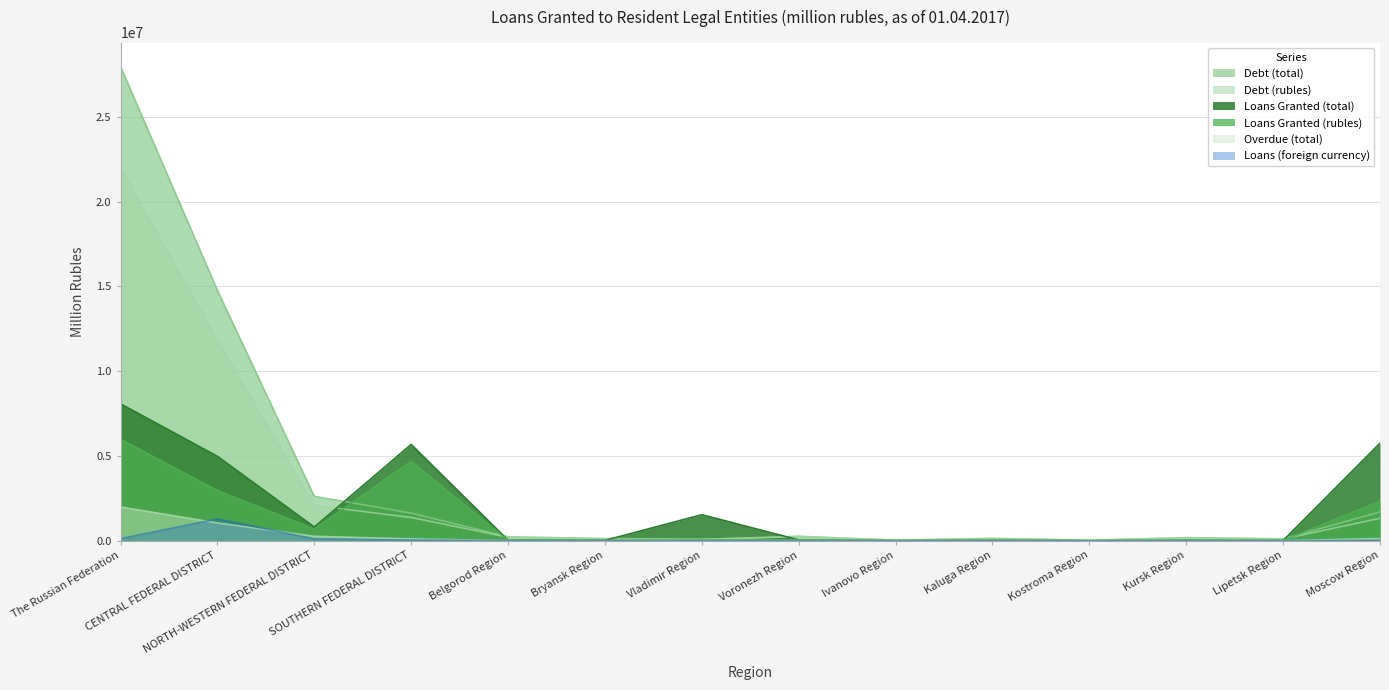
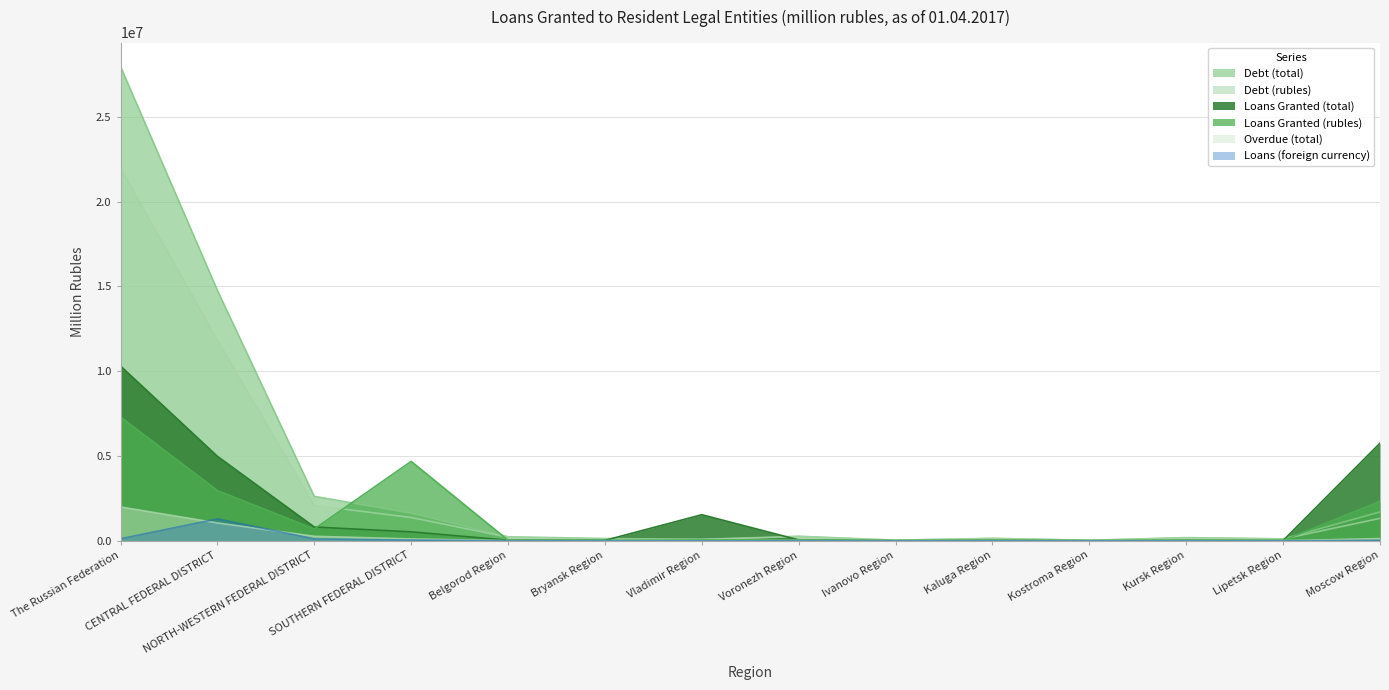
  {
    "Loans Granted (total)": {
-     "The Russian Federation": 8100000,
+     "The Russian Federation": 10300000,
      "CENTRAL FEDERAL DISTRICT": 5000000,
-     "SOUTHERN FEDERAL DISTRICT": 5700000,
+     "SOUTHERN FEDERAL DISTRICT": 500000,
      "Vladimir Region": 1500000,
      "Moscow Region": 5800000
    },
    "Loans Granted (rubles)": {
-     "The Russian Federation": 6000000,
+     "The Russian Federation": 7300000,
      "CENTRAL FEDERAL DISTRICT": 3000000,
      "SOUTHERN FEDERAL DISTRICT": 4700000,
      "Moscow Region": 2300000
    },
    "Loans (foreign currency)": {
      "The Russian Federation": 100000,
      "CENTRAL FEDERAL DISTRICT": 1300000,
      "NORTH-WESTERN FEDERAL DISTRICT": 100000
    }
  }
